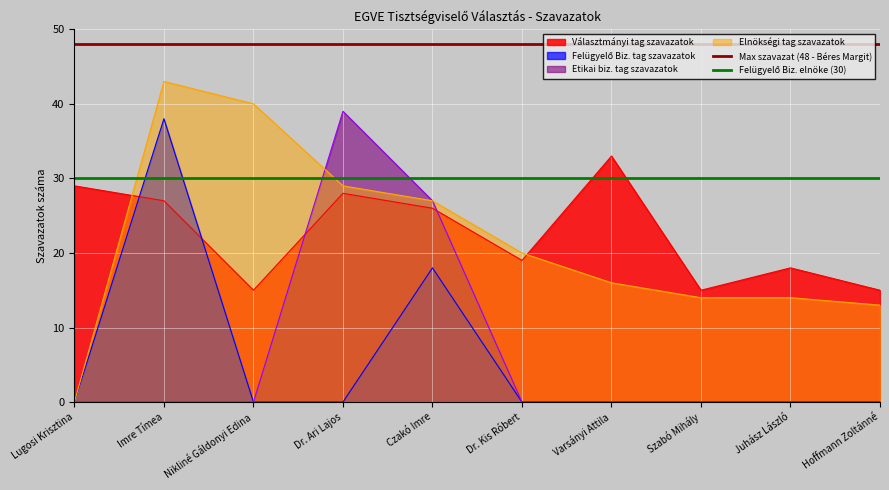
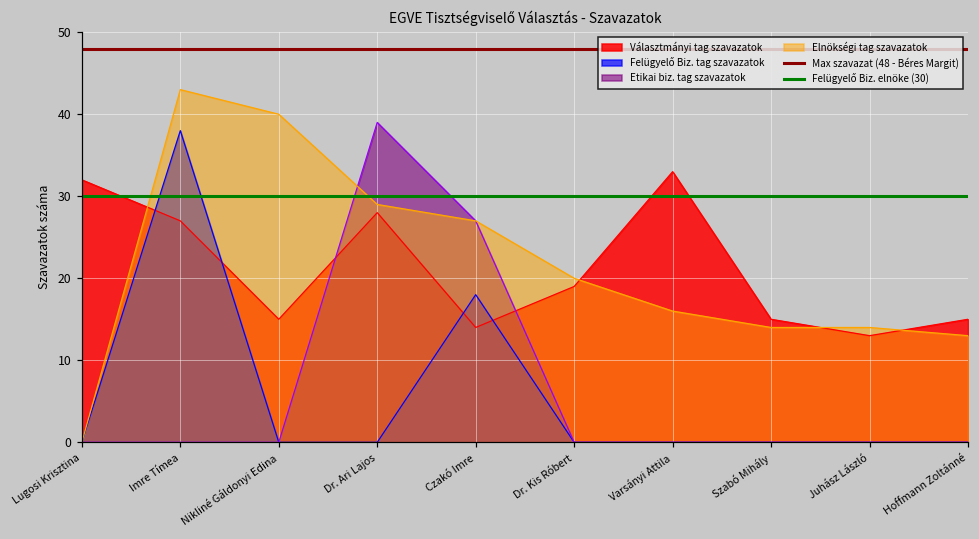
  {
    "Választmányi tag szavazatok": {
-     "Lugosi Krisztina": 29,
+     "Lugosi Krisztina": 32,
      "Imre Tímea": 27,
      "Nikliné Gáldonyi Edina": 15,
      "Dr. Ari Lajos": 28,
-     "Czakó Imre": 26,
+     "Czakó Imre": 14,
      "Dr. Kis Róbert": 19,
      "Varsányi Attila": 33,
      "Szabó Mihály": 15,
-     "Juhász László": 18,
+     "Juhász László": 13,
      "Hoffmann Zoltánné": 15
    },
    "Felügyelő Biz. tag szavazatok": {
      "Imre Tímea": 38,
      "Dr. Ari Lajos": 0,
      "Czakó Imre": 18
    },
    "Etikai biz. tag szavazatok": {
      "Imre Tímea": 0,
      "Dr. Ari Lajos": 39
    },
    "Elnökségi tag szavazatok": {
      "Imre Tímea": 43,
      "Nikliné Gáldonyi Edina": 40,
      "Dr. Ari Lajos": 29,
      "Dr. Kis Róbert": 20,
      "Varsányi Attila": 16,
      "Szabó Mihály": 14,
      "Juhász László": 14,
      "Hoffmann Zoltánné": 13
    }
  }
